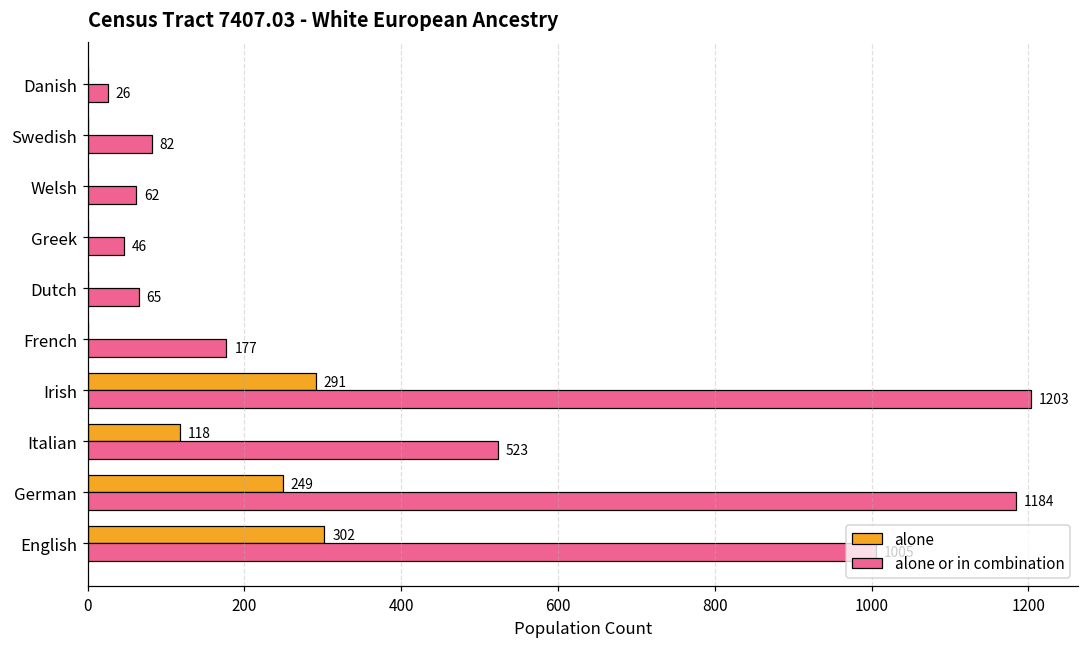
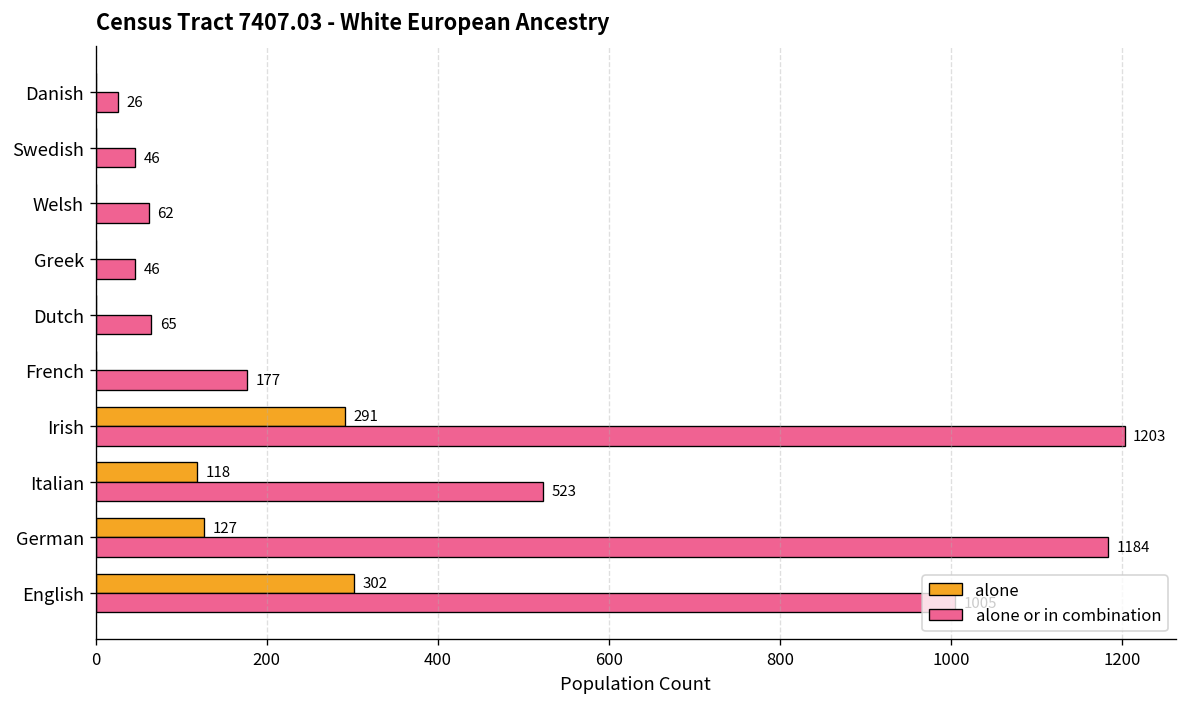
  {
    "alone": {
      "Irish": 291,
      "Italian": 118,
-     "German": 249,
+     "German": 127,
      "English": 302
    },
    "alone or in combination": {
      "Danish": 26,
-     "Swedish": 82,
+     "Swedish": 46,
      "Welsh": 62,
      "Greek": 46,
      "Dutch": 65,
      "French": 177,
      "Irish": 1203,
      "Italian": 523,
      "German": 1184
    }
  }
